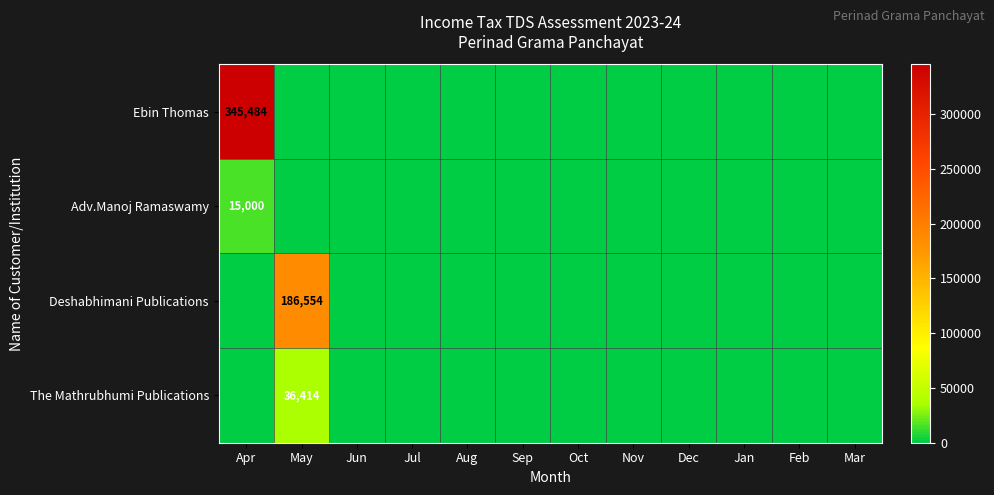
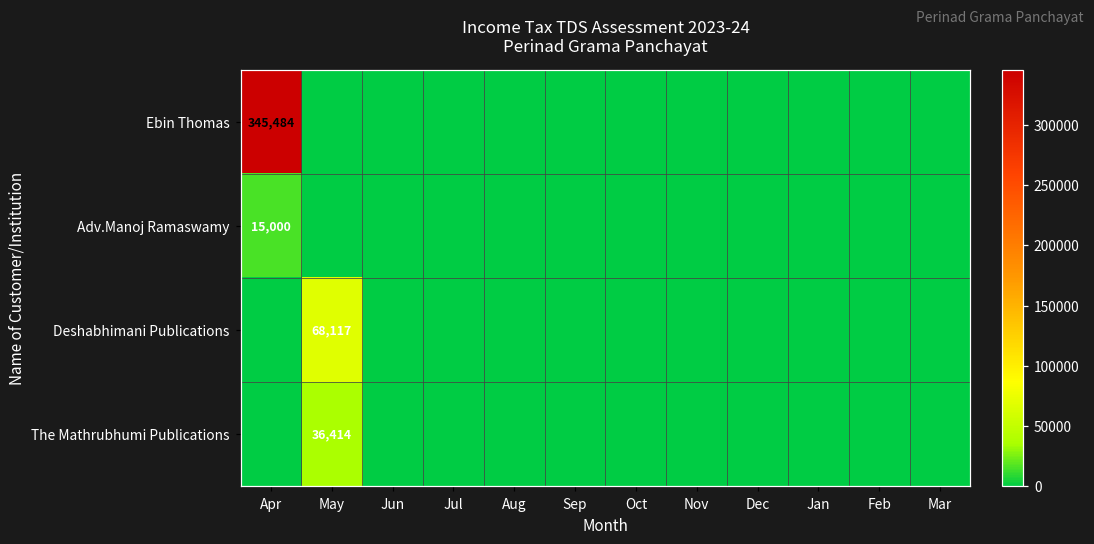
  {
    "Ebin Thomas": {
      "Apr": "345,484"
    },
    "Adv.Manoj Ramaswamy": {
      "Apr": "15,000"
    },
    "Deshabhimani Publications": {
-     "May": "186,554"
+     "May": "68,117"
    },
    "The Mathrubhumi Publications": {
      "May": "36,414"
    }
  }
